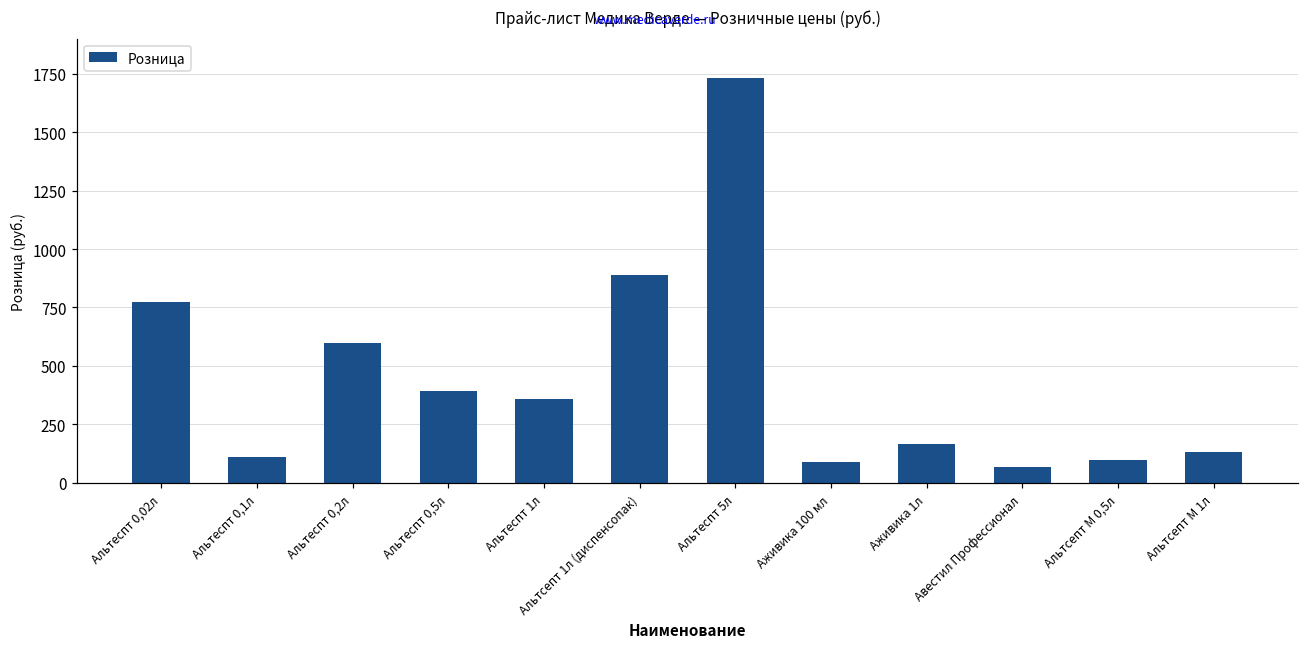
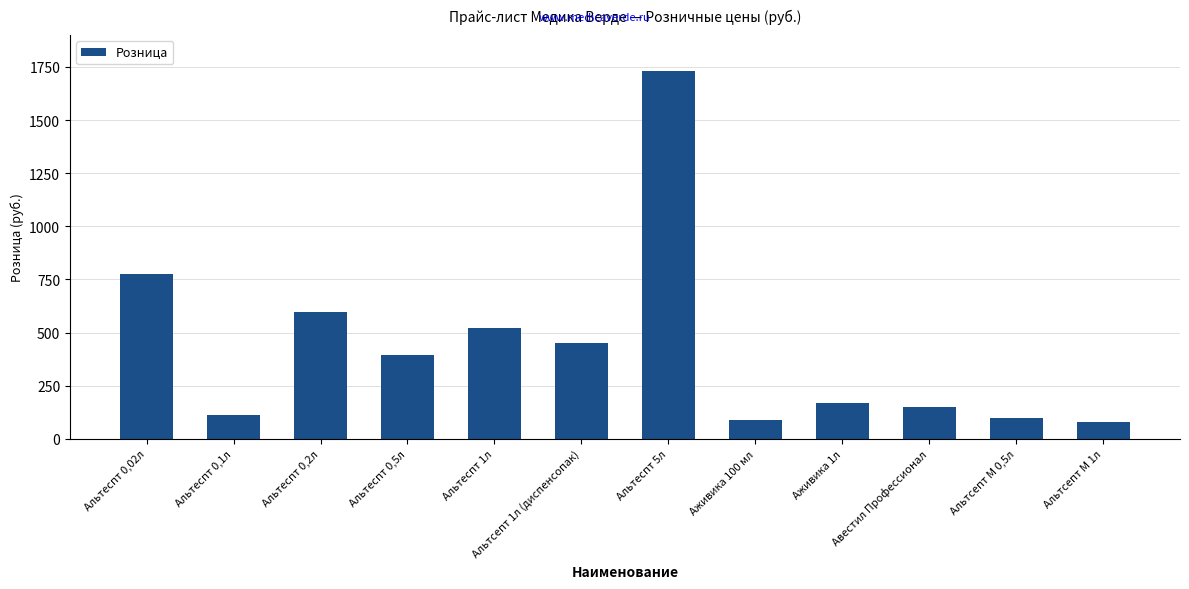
  {
    "Альтеспт 0,02л": 770,
    "Альтеспт 0,1л": 110,
    "Альтеспт 0,2л": 600,
    "Альтеспт 0,5л": 390,
-   "Альтеспт 1л": 360,
-   "Альтсепт 1л (диспенсопак)": 890,
+   "Альтеспт 1л": 520,
+   "Альтсепт 1л (диспенсопак)": 450,
    "Альтеспт 5л": 1730,
    "Аживика 100 мл": 90,
    "Аживика 1л": 170,
-   "Авестил Профессионал": 70,
+   "Авестил Профессионал": 150,
    "Альтсепт М 0,5л": 100,
-   "Альтсепт М 1л": 130
+   "Альтсепт М 1л": 80
  }
